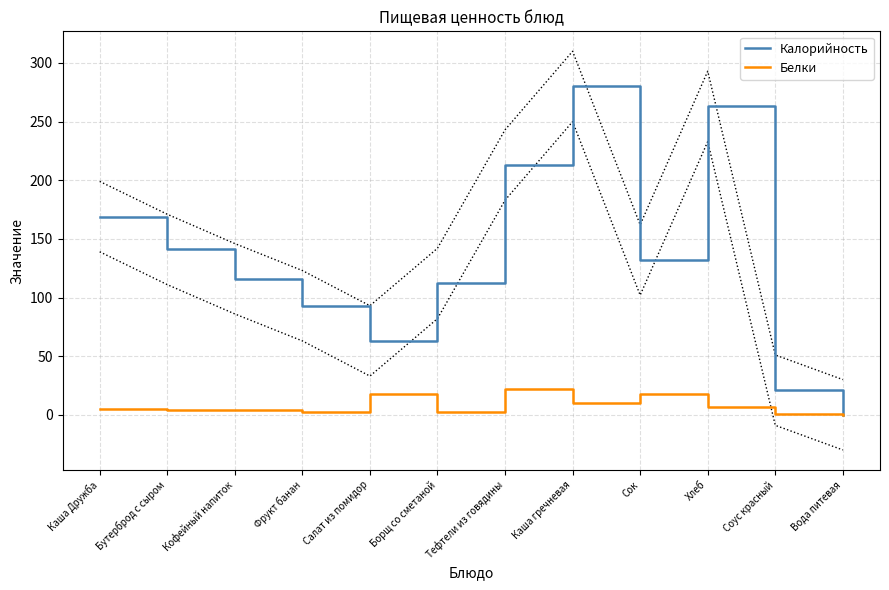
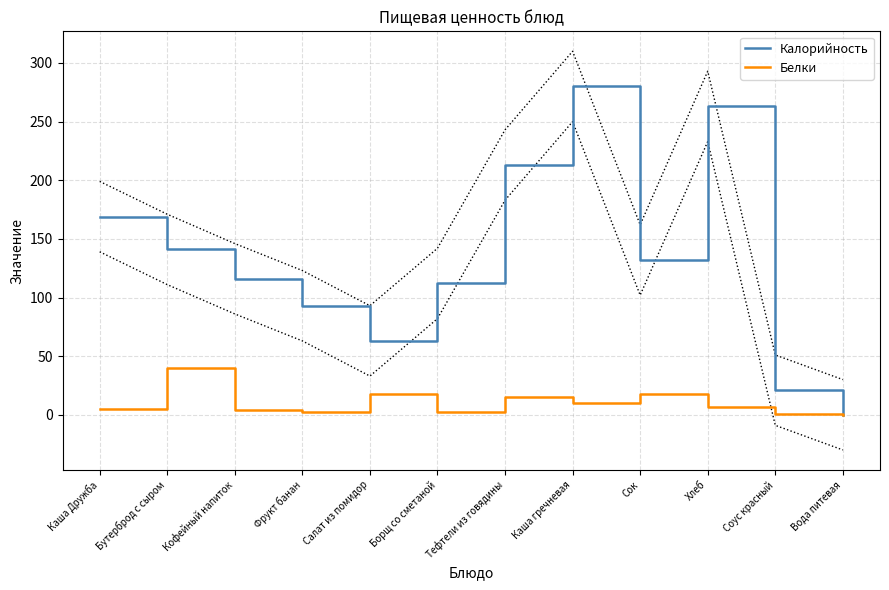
  {
    "Калорийность": {
      "Каша Дружба": 169,
      "Бутерброд с сыром": 141,
      "Кофейный напиток": 116,
      "Фрукт банан": 93,
      "Салат из помидор": 63,
      "Борщ со сметаной": 112,
      "Тефтели из говядины": 213,
      "Каша гречневая": 280,
      "Сок": 132,
      "Хлеб": 263,
      "Соус красный": 21
    },
    "Белки": {
      "Каша Дружба": 5,
-     "Бутерброд с сыром": 4,
+     "Бутерброд с сыром": 40,
      "Кофейный напиток": 4,
      "Фрукт банан": 2,
      "Салат из помидор": 18,
      "Борщ со сметаной": 2,
-     "Тефтели из говядины": 22,
+     "Тефтели из говядины": 15,
      "Каша гречневая": 10,
      "Сок": 18,
      "Хлеб": 7,
      "Соус красный": 1
    }
  }
